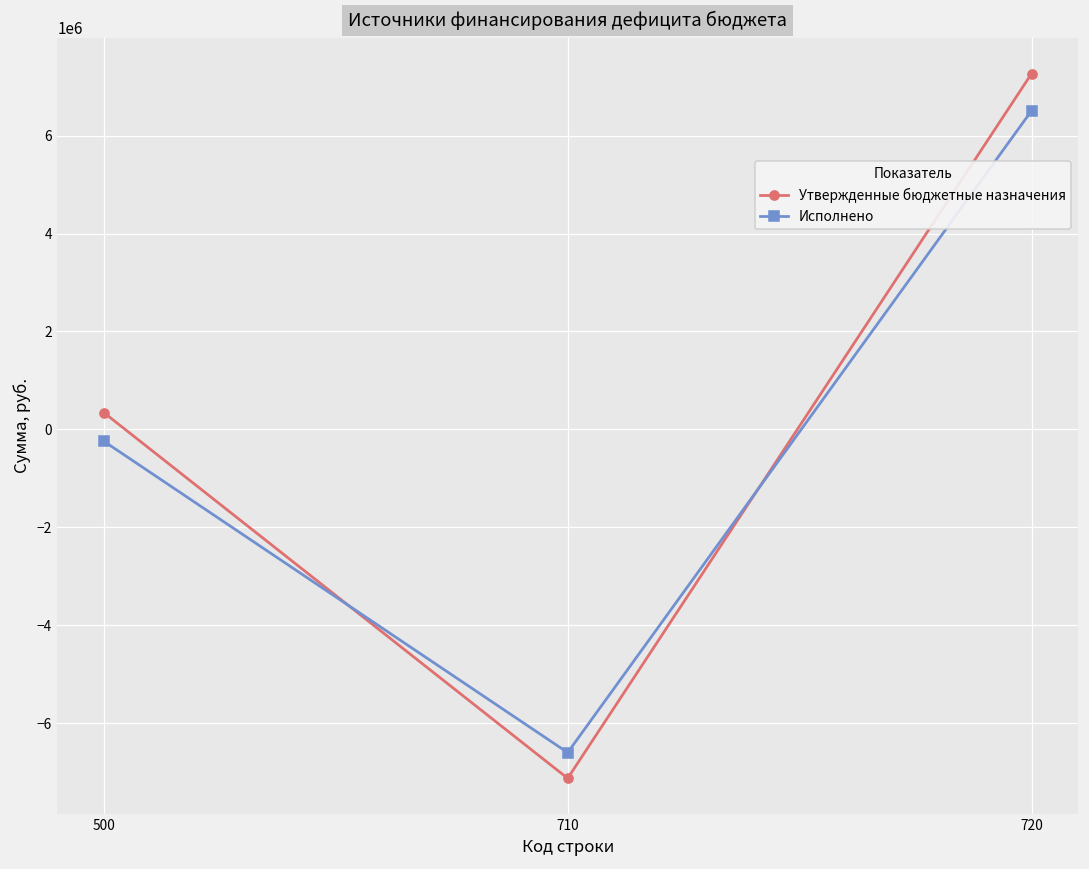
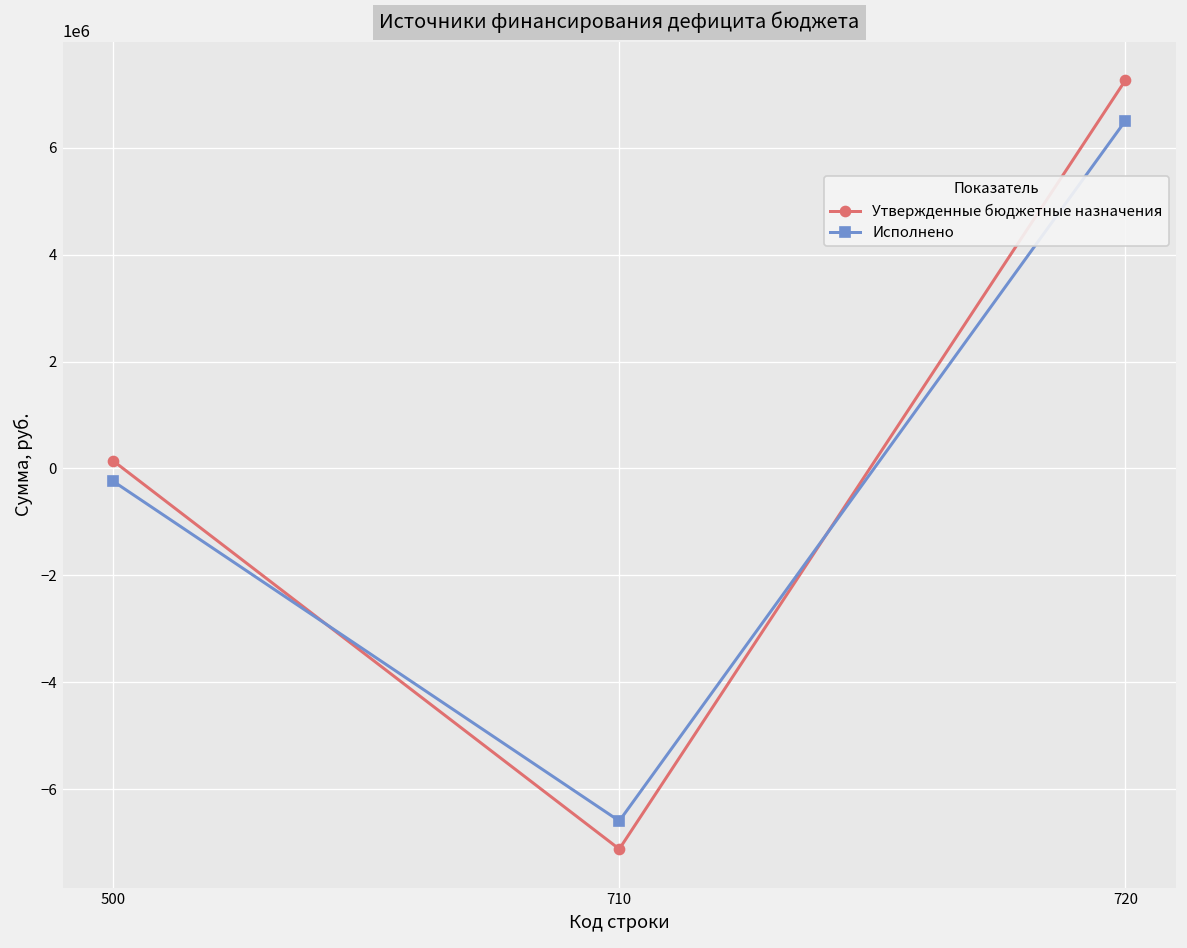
  {
    "Утвержденные бюджетные назначения": {
-     "500": 300000,
+     "500": 100000,
      "710": -7100000,
      "720": 7300000
    },
    "Исполнено": {
      "500": -200000,
      "710": -6600000,
      "720": 6500000
    }
  }
